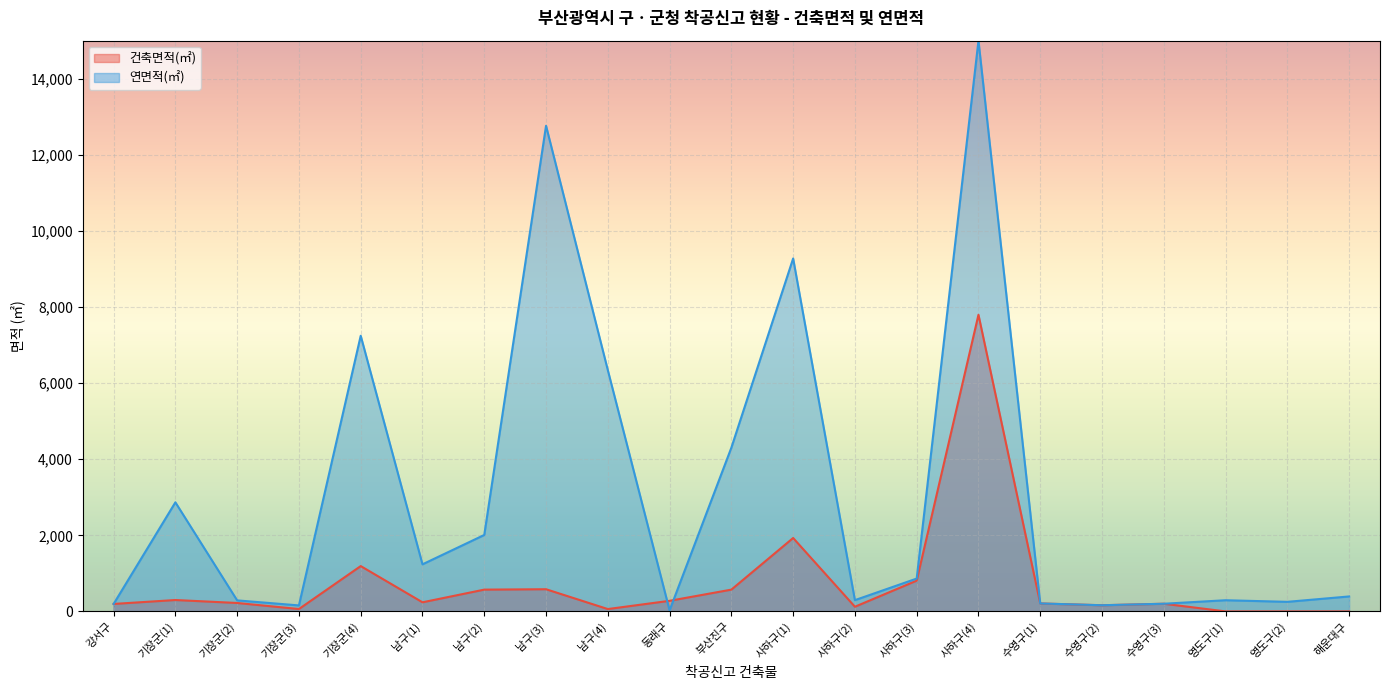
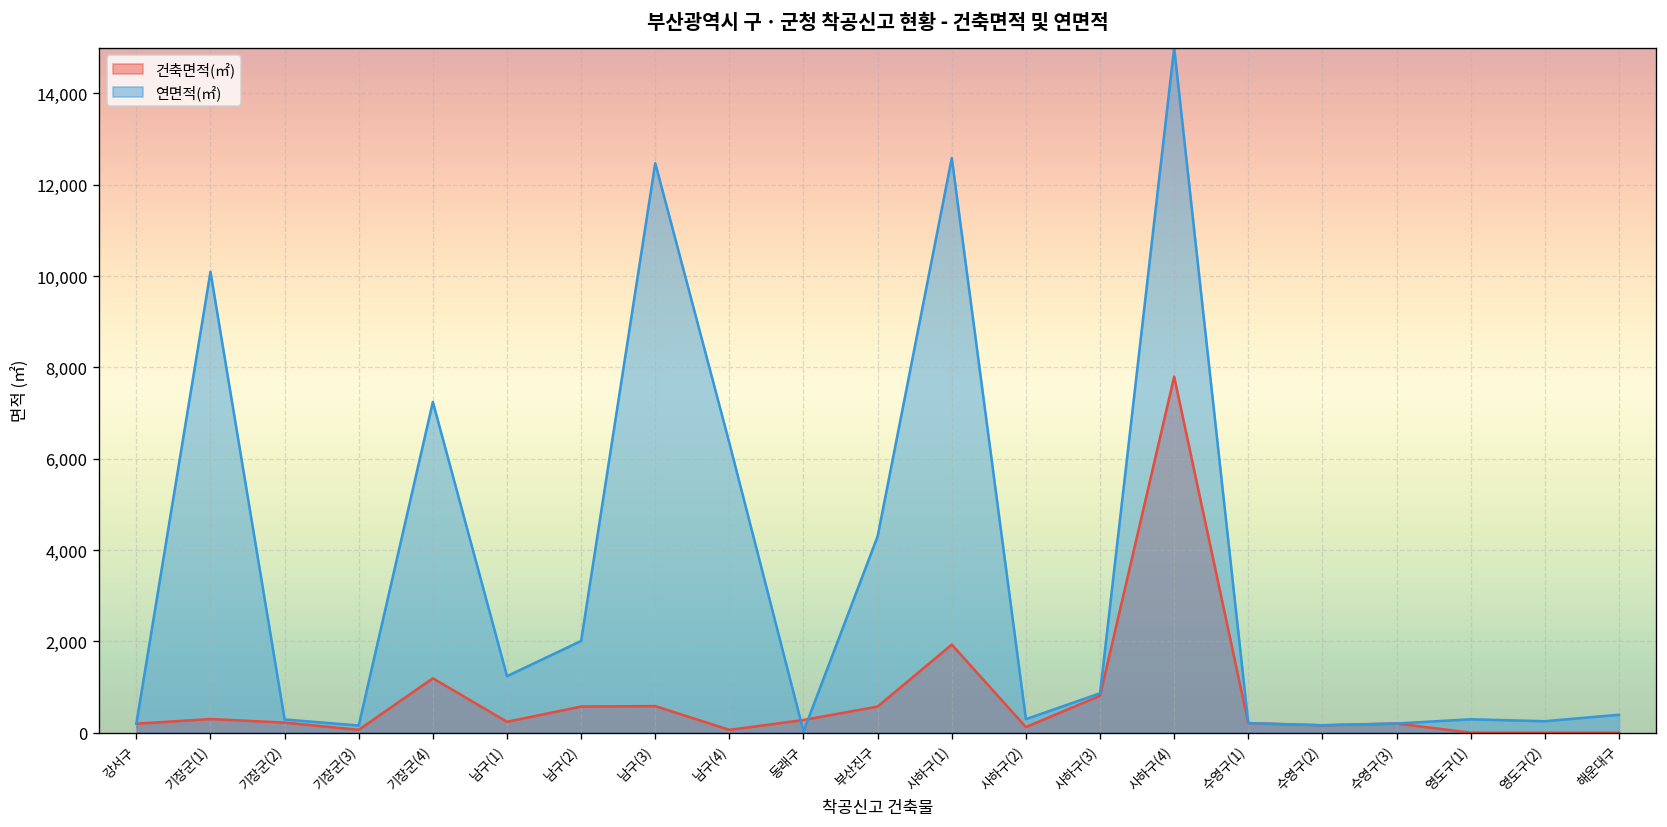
  {
    "건축면적(㎡)": {
      "기장군(1)": "300",
      "기장군(2)": "200",
      "기장군(3)": "100",
      "기장군(4)": "1,200",
      "남구(1)": "200",
      "남구(2)": "600",
      "남구(3)": "600",
      "남구(4)": "100",
      "동래구": "300",
      "부산진구": "600",
      "사하구(1)": "1,900",
      "사하구(2)": "100",
      "사하구(4)": "7,800",
      "영도구(1)": "0",
      "영도구(2)": "0",
      "해운대구": "0"
    },
    "연면적(㎡)": {
-     "기장군(1)": "2,900",
+     "기장군(1)": "10,100",
      "기장군(2)": "300",
      "기장군(3)": "200",
      "기장군(4)": "7,200",
      "남구(1)": "1,200",
      "남구(2)": "2,000",
-     "남구(3)": "12,800",
+     "남구(3)": "12,500",
      "남구(4)": "6,300",
      "동래구": "0",
      "부산진구": "4,300",
-     "사하구(1)": "9,300",
+     "사하구(1)": "12,600",
      "사하구(2)": "300",
      "사하구(4)": "15,000",
      "영도구(1)": "300",
      "영도구(2)": "300",
      "해운대구": "400"
    }
  }
